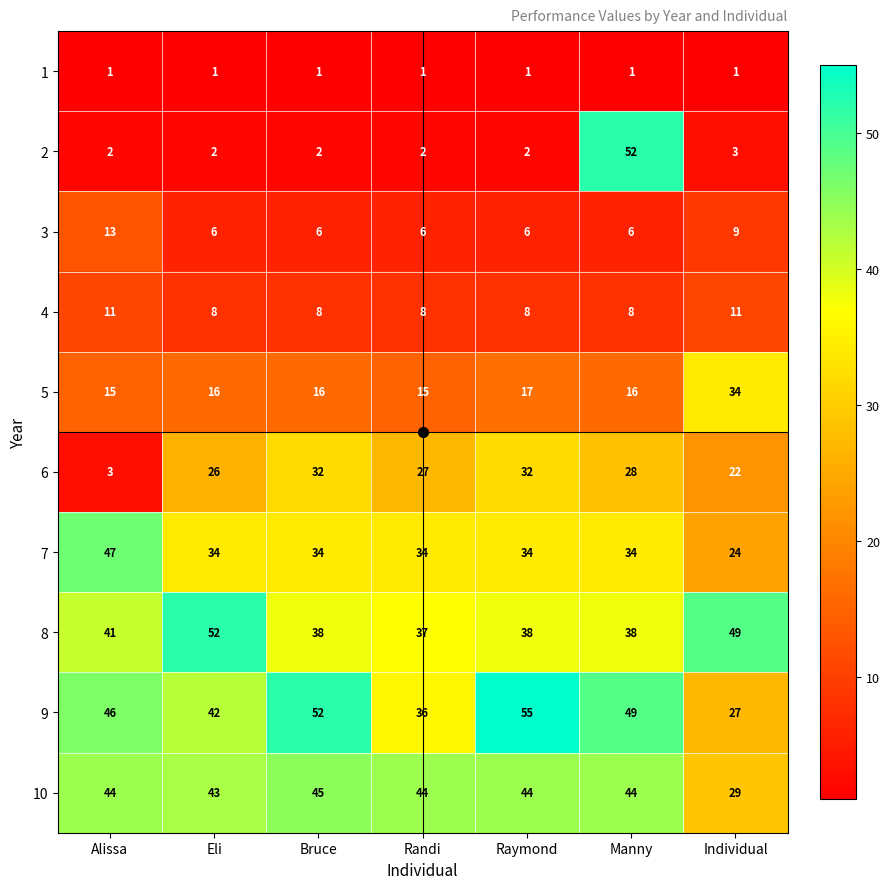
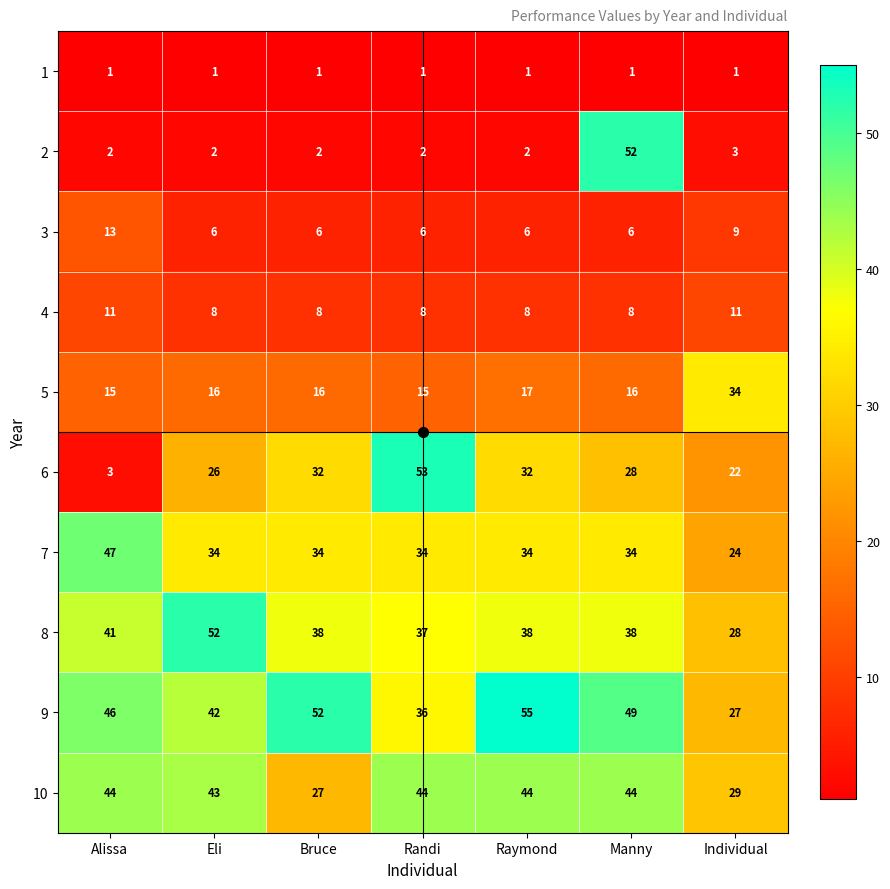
  {
    "1": {
      "Alissa": 1,
      "Eli": 1,
      "Bruce": 1,
      "Randi": 1,
      "Raymond": 1,
      "Manny": 1,
      "Individual": 1
    },
    "2": {
      "Alissa": 2,
      "Eli": 2,
      "Bruce": 2,
      "Randi": 2,
      "Raymond": 2,
      "Manny": 52,
      "Individual": 3
    },
    "3": {
      "Alissa": 13,
      "Eli": 6,
      "Bruce": 6,
      "Randi": 6,
      "Raymond": 6,
      "Manny": 6,
      "Individual": 9
    },
    "4": {
      "Alissa": 11,
      "Eli": 8,
      "Bruce": 8,
      "Randi": 8,
      "Raymond": 8,
      "Manny": 8,
      "Individual": 11
    },
    "5": {
      "Alissa": 15,
      "Eli": 16,
      "Bruce": 16,
      "Randi": 15,
      "Raymond": 17,
      "Manny": 16,
      "Individual": 34
    },
    "6": {
      "Alissa": 3,
      "Eli": 26,
      "Bruce": 32,
-     "Randi": 27,
+     "Randi": 53,
      "Raymond": 32,
      "Manny": 28,
      "Individual": 22
    },
    "7": {
      "Alissa": 47,
      "Eli": 34,
      "Bruce": 34,
      "Randi": 34,
      "Raymond": 34,
      "Manny": 34,
      "Individual": 24
    },
    "8": {
      "Alissa": 41,
      "Eli": 52,
      "Bruce": 38,
      "Randi": 37,
      "Raymond": 38,
      "Manny": 38,
-     "Individual": 49
+     "Individual": 28
    },
    "9": {
      "Alissa": 46,
      "Eli": 42,
      "Bruce": 52,
      "Randi": 36,
      "Raymond": 55,
      "Manny": 49,
      "Individual": 27
    },
    "10": {
      "Alissa": 44,
      "Eli": 43,
-     "Bruce": 45,
+     "Bruce": 27,
      "Randi": 44,
      "Raymond": 44,
      "Manny": 44,
      "Individual": 29
    }
  }
